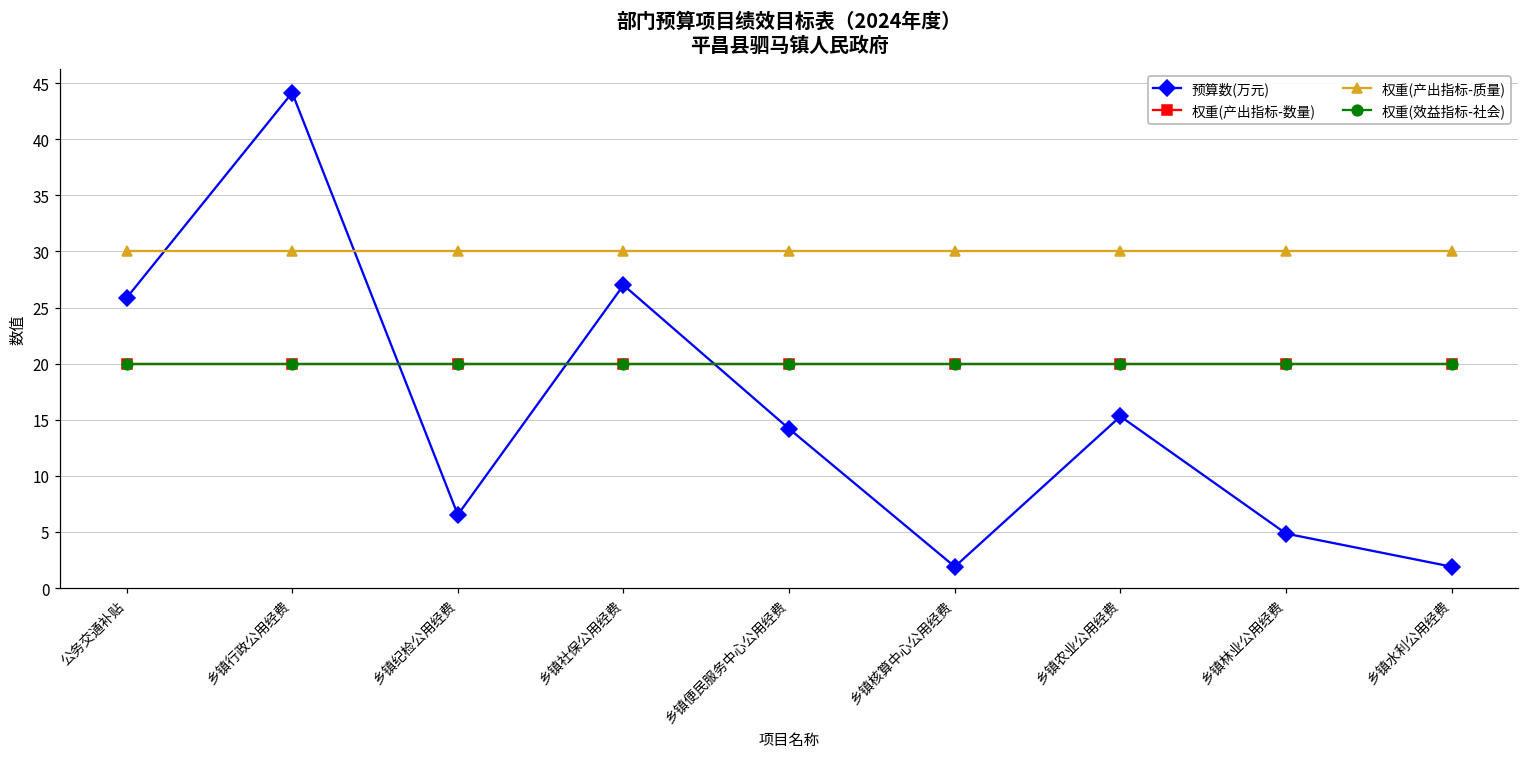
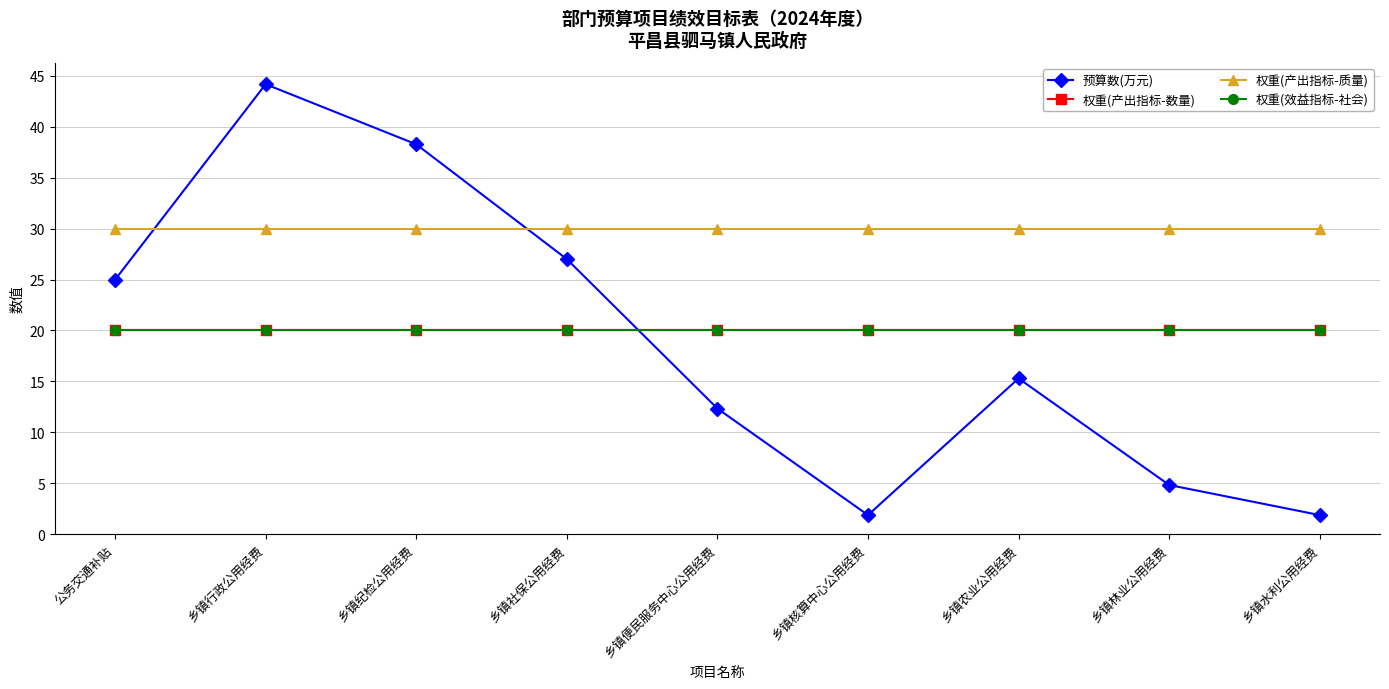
  {
    "预算数(万元)": {
-     "公务交通补贴": 25.9,
+     "公务交通补贴": 25.0,
      "乡镇行政公用经费": 44.2,
-     "乡镇纪检公用经费": 6.5,
+     "乡镇纪检公用经费": 38.3,
      "乡镇社保公用经费": 27.0,
-     "乡镇便民服务中心公用经费": 14.2,
+     "乡镇便民服务中心公用经费": 12.4,
      "乡镇核算中心公用经费": 1.9,
      "乡镇农业公用经费": 15.3,
      "乡镇林业公用经费": 4.9,
      "乡镇水利公用经费": 1.9
    },
    "权重(效益指标-社会)": {
      "公务交通补贴": 20.0,
      "乡镇行政公用经费": 20.0,
      "乡镇纪检公用经费": 20.0,
      "乡镇社保公用经费": 20.0,
      "乡镇便民服务中心公用经费": 20.0,
      "乡镇核算中心公用经费": 20.0,
      "乡镇农业公用经费": 20.0,
      "乡镇林业公用经费": 20.0,
      "乡镇水利公用经费": 20.0
    },
    "权重(产出指标-质量)": {
      "公务交通补贴": 30.0,
      "乡镇行政公用经费": 30.0,
      "乡镇纪检公用经费": 30.0,
      "乡镇社保公用经费": 30.0,
      "乡镇便民服务中心公用经费": 30.0,
      "乡镇核算中心公用经费": 30.0,
      "乡镇农业公用经费": 30.0,
      "乡镇林业公用经费": 30.0,
      "乡镇水利公用经费": 30.0
    }
  }
